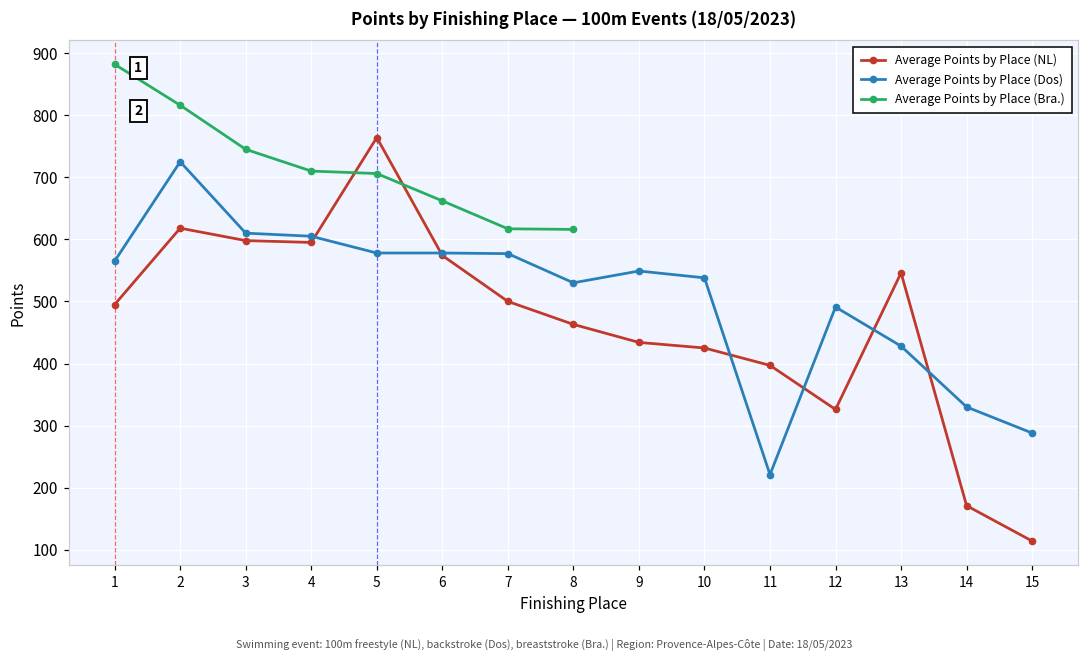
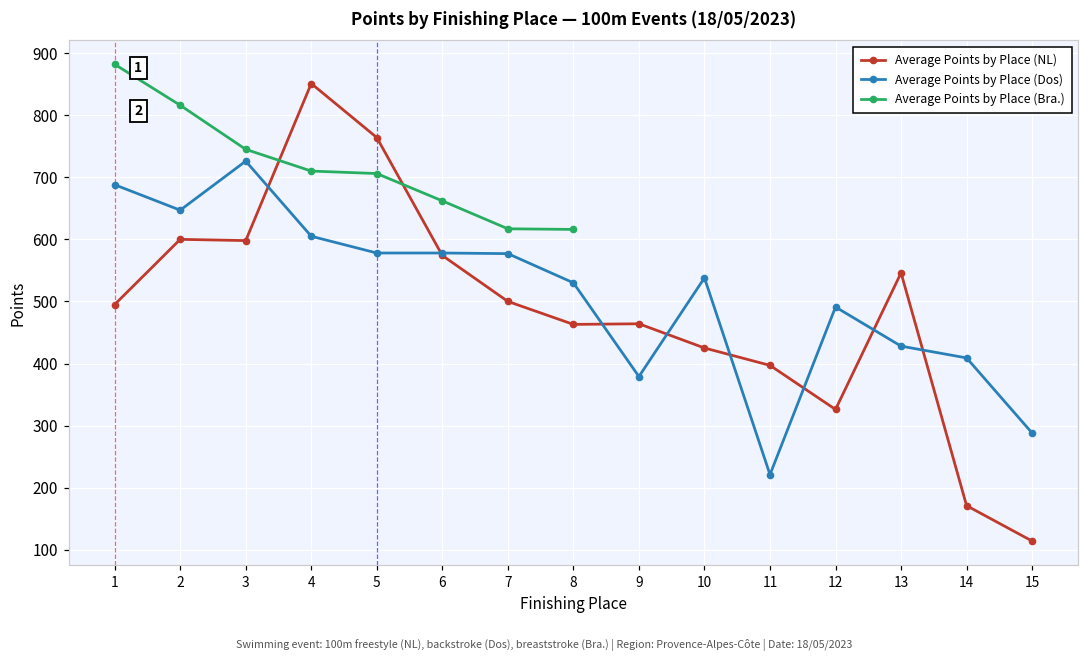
  {
    "Average Points by Place (NL)": {
      "1": 500,
-     "2": 620,
+     "2": 600,
      "3": 600,
-     "4": 600,
+     "4": 850,
      "5": 760,
      "7": 500,
      "8": 460,
-     "9": 430,
+     "9": 460,
      "10": 430,
      "11": 400,
      "12": 330,
      "13": 550,
      "14": 170,
      "15": 110
    },
    "Average Points by Place (Dos)": {
-     "1": 570,
-     "2": 730,
-     "3": 610,
+     "1": 690,
+     "2": 650,
+     "3": 730,
      "4": 610,
      "5": 580,
      "7": 580,
      "8": 530,
-     "9": 550,
+     "9": 380,
      "10": 540,
      "11": 220,
      "12": 490,
      "13": 430,
-     "14": 330,
+     "14": 410,
      "15": 290
    },
    "Average Points by Place (Bra.)": {
      "2": 820,
      "3": 750,
      "4": 710,
      "5": 710,
      "6": 660,
      "7": 620,
      "8": 620
    }
  }
